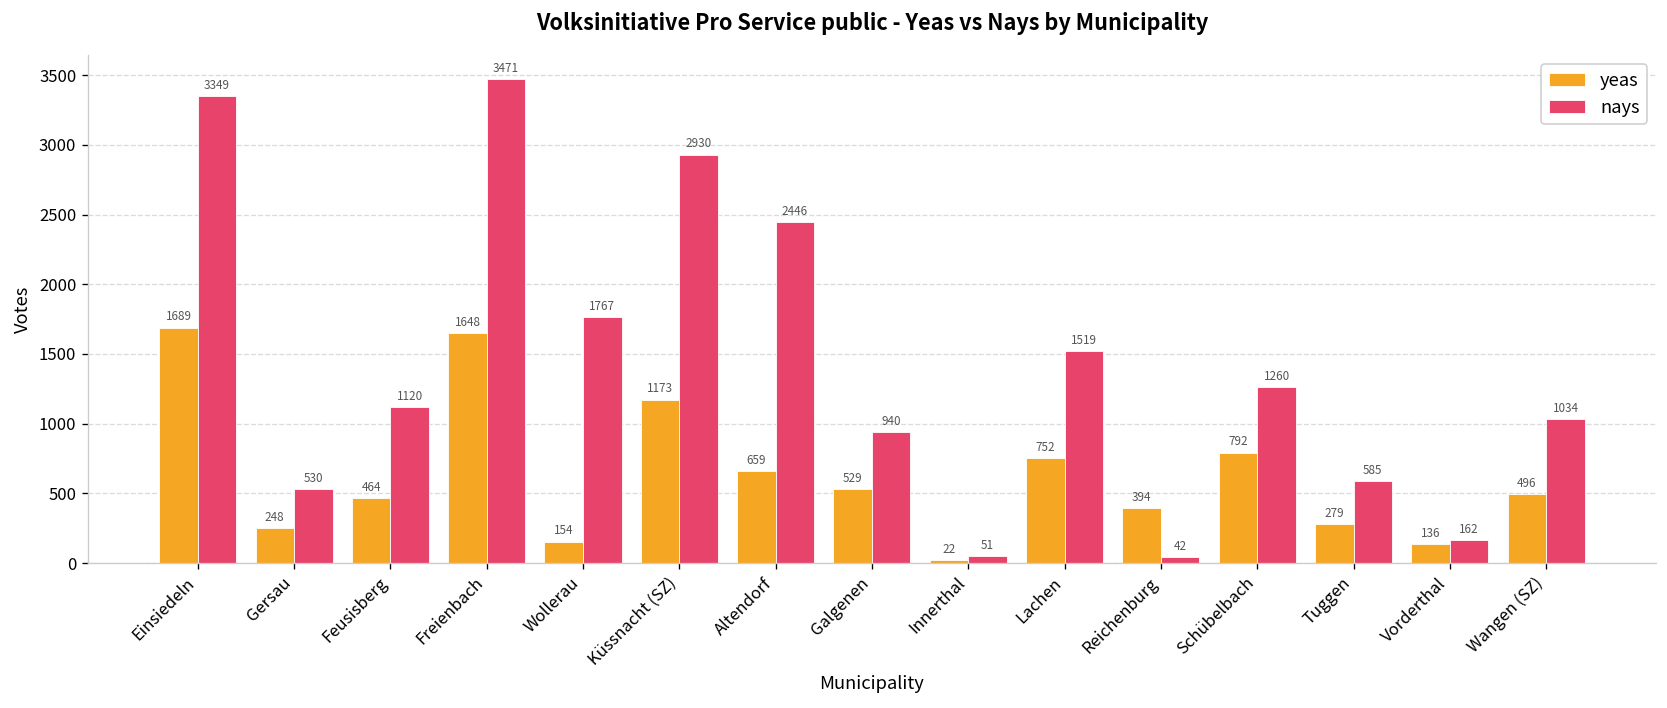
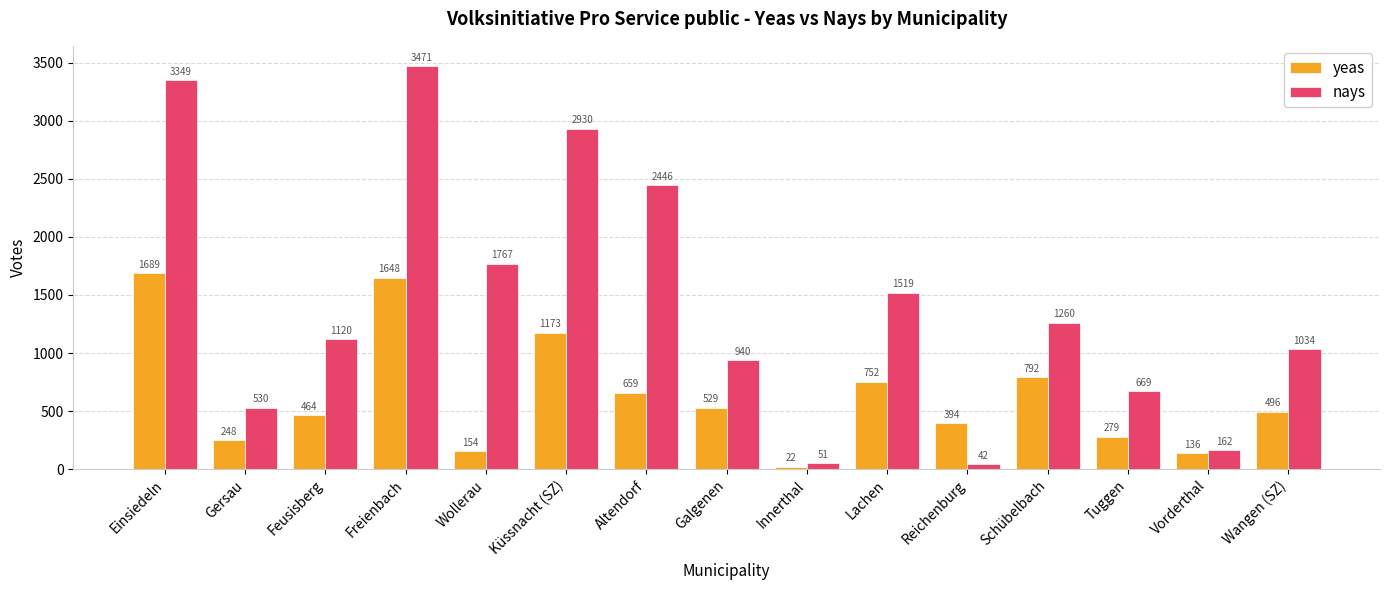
  {
    "yeas": {
      "Einsiedeln": 1689,
      "Gersau": 248,
      "Feusisberg": 464,
      "Freienbach": 1648,
      "Wollerau": 154,
      "Küssnacht (SZ)": 1173,
      "Altendorf": 659,
      "Galgenen": 529,
      "Innerthal": 22,
      "Lachen": 752,
      "Reichenburg": 394,
      "Schübelbach": 792,
      "Tuggen": 279,
      "Vorderthal": 136,
      "Wangen (SZ)": 496
    },
    "nays": {
      "Einsiedeln": 3349,
      "Gersau": 530,
      "Feusisberg": 1120,
      "Freienbach": 3471,
      "Wollerau": 1767,
      "Küssnacht (SZ)": 2930,
      "Altendorf": 2446,
      "Galgenen": 940,
      "Innerthal": 51,
      "Lachen": 1519,
      "Reichenburg": 42,
      "Schübelbach": 1260,
-     "Tuggen": 585,
+     "Tuggen": 669,
      "Vorderthal": 162,
      "Wangen (SZ)": 1034
    }
  }
